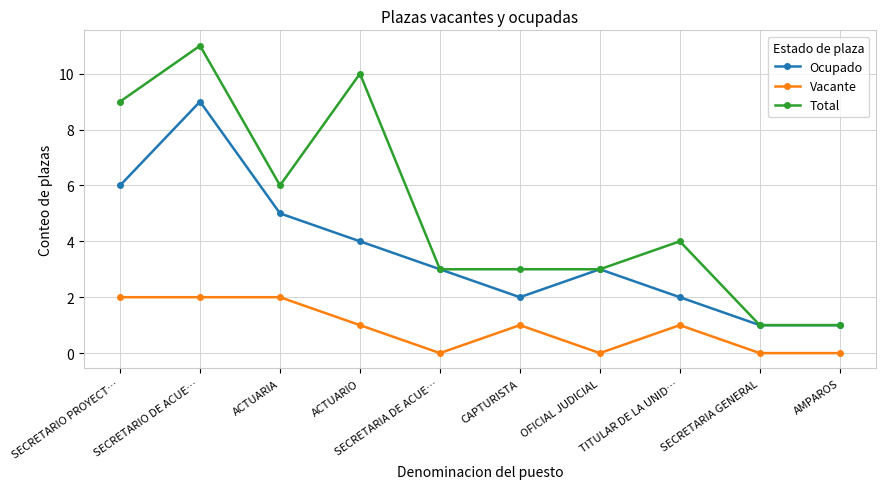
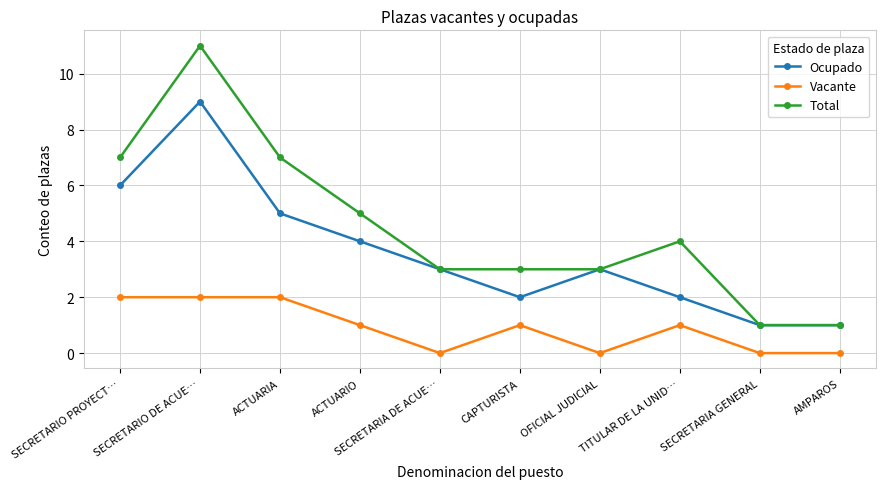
  {
    "Ocupado": {
      "SECRETARIO PROYECT…": 6,
      "SECRETARIO DE ACUE…": 9,
      "ACTUARIA": 5,
      "ACTUARIO": 4,
      "CAPTURISTA": 2,
      "TITULAR DE LA UNID…": 2
    },
    "Vacante": {
      "SECRETARIO PROYECT…": 2,
      "SECRETARIO DE ACUE…": 2,
      "ACTUARIA": 2,
      "ACTUARIO": 1,
      "SECRETARIA DE ACUE…": 0,
      "CAPTURISTA": 1,
      "OFICIAL JUDICIAL": 0,
      "TITULAR DE LA UNID…": 1,
      "SECRETARIA GENERAL": 0,
      "AMPAROS": 0
    },
    "Total": {
-     "SECRETARIO PROYECT…": 9,
+     "SECRETARIO PROYECT…": 7,
      "SECRETARIO DE ACUE…": 11,
-     "ACTUARIA": 6,
-     "ACTUARIO": 10,
+     "ACTUARIA": 7,
+     "ACTUARIO": 5,
      "CAPTURISTA": 3,
      "TITULAR DE LA UNID…": 4
    }
  }
